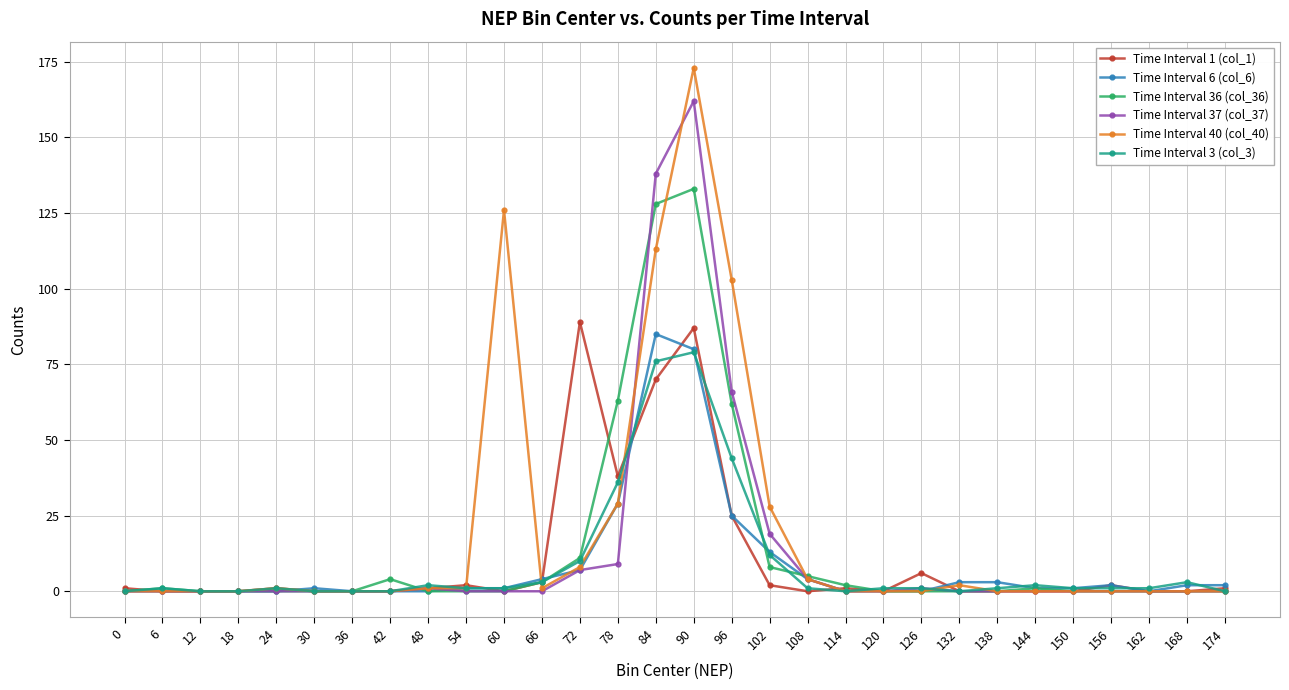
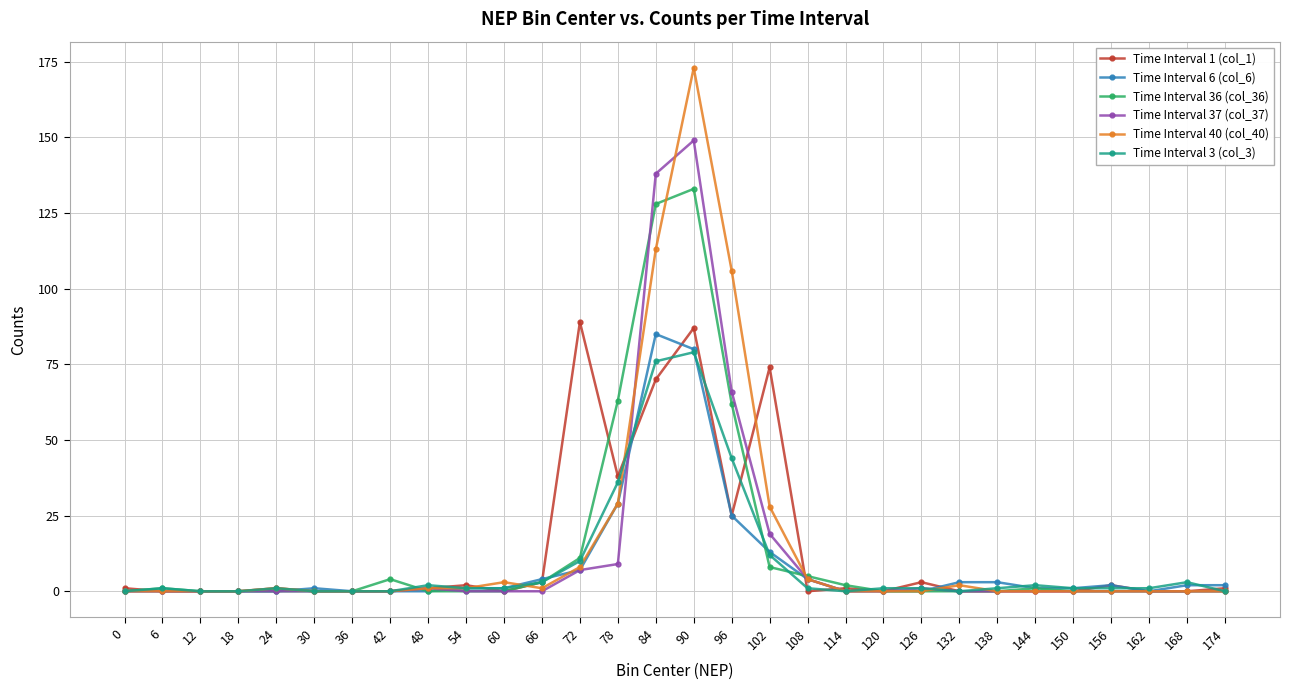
  {
    "Time Interval 1 (col_1)": {
      "0": 1,
      "54": 2,
      "72": 89,
      "78": 38,
      "84": 70,
      "90": 87,
-     "102": 2,
+     "102": 74,
      "108": 0,
      "114": 1,
-     "126": 6,
+     "126": 3,
      "174": 1
    },
    "Time Interval 6 (col_6)": {
      "30": 1,
      "66": 4,
      "84": 85,
      "90": 80,
      "102": 13,
      "132": 3,
      "138": 3,
      "168": 2,
      "174": 2
    },
    "Time Interval 37 (col_37)": {
      "66": 0,
      "78": 9,
      "84": 138,
-     "90": 162,
+     "90": 149,
      "96": 66,
      "102": 19
    },
    "Time Interval 40 (col_40)": {
-     "60": 126,
+     "60": 3,
      "66": 1,
      "72": 8,
      "84": 113,
      "90": 173,
-     "96": 103,
+     "96": 106,
      "102": 28,
      "132": 2
    }
  }
